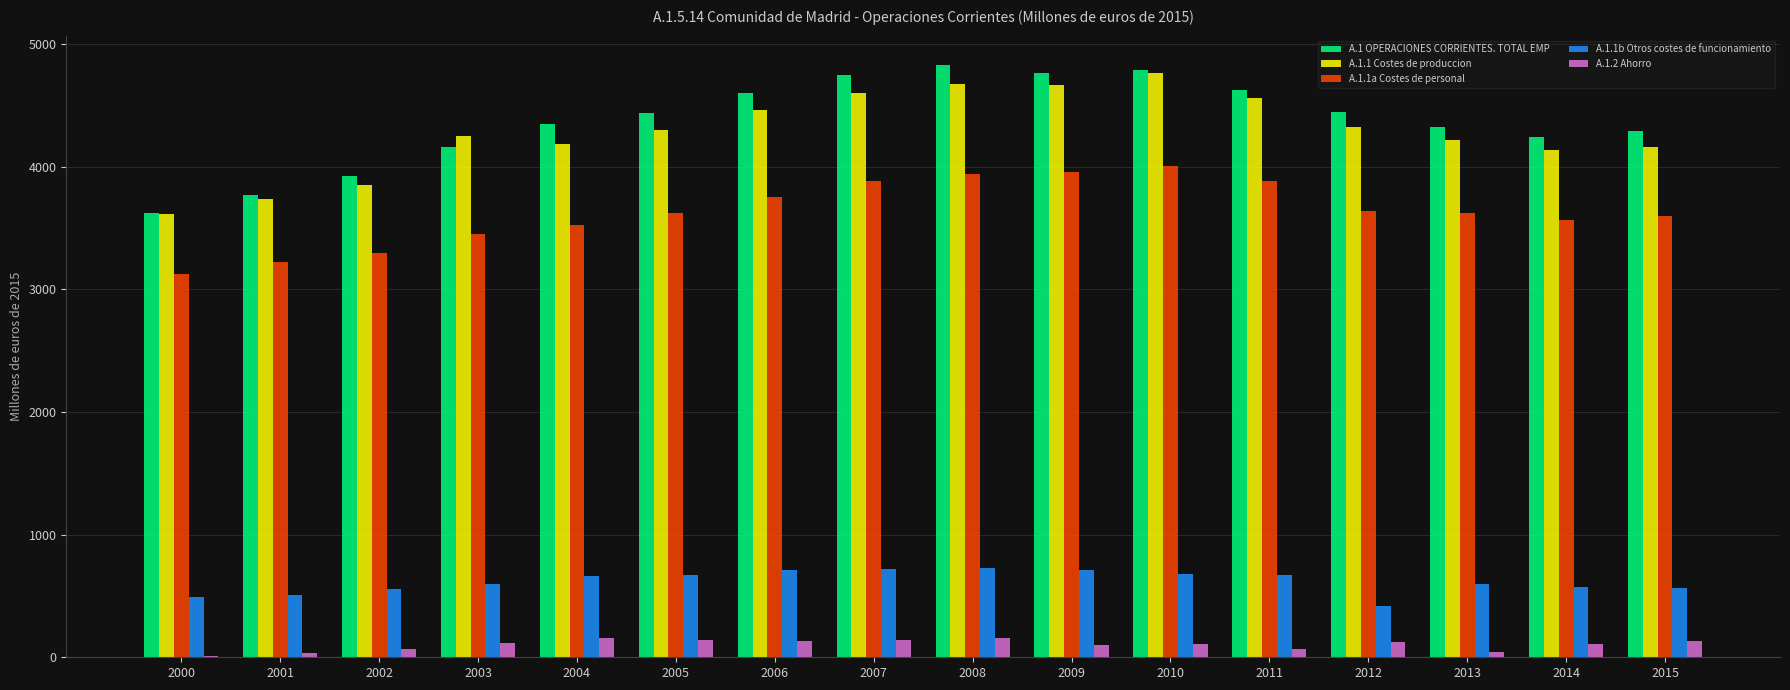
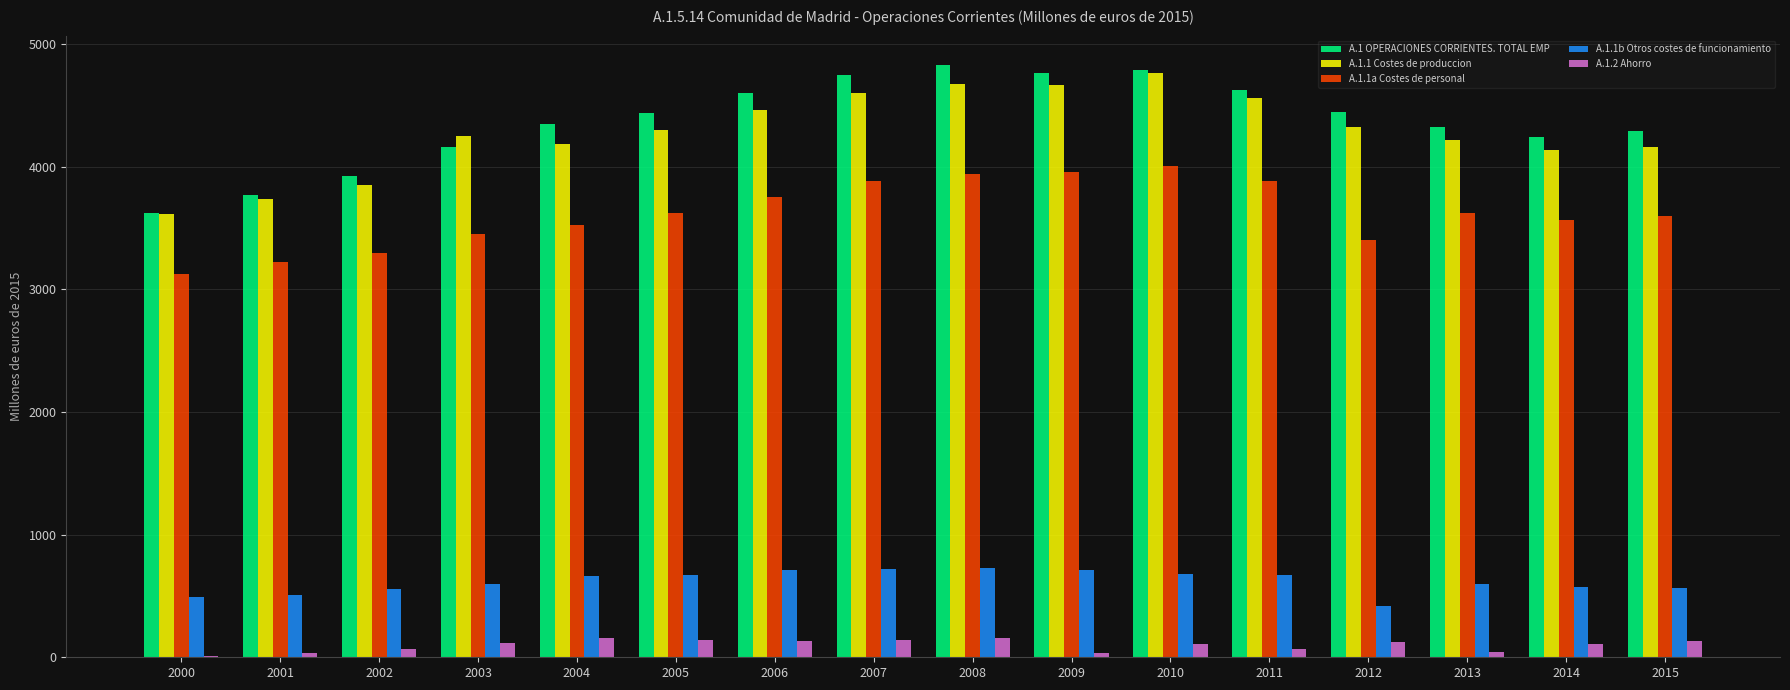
  {
    "A.1 OPERACIONES CORRIENTES. TOTAL EMP": {
      "2000": 3620,
      "2001": 3770,
      "2002": 3920,
      "2003": 4160,
      "2004": 4340,
      "2005": 4440,
      "2006": 4600,
      "2007": 4740,
      "2008": 4830,
      "2009": 4760,
      "2010": 4790,
      "2011": 4630,
      "2012": 4450,
      "2013": 4330,
      "2014": 4240,
      "2015": 4290
    },
    "A.1.1 Costes de produccion": {
      "2000": 3610,
      "2001": 3730,
      "2002": 3850,
      "2003": 4250,
      "2004": 4190,
      "2005": 4300,
      "2006": 4460,
      "2007": 4600,
      "2008": 4670,
      "2009": 4660,
      "2010": 4760,
      "2011": 4560,
      "2012": 4320,
      "2013": 4210,
      "2014": 4140,
      "2015": 4160
    },
    "A.1.1a Costes de personal": {
      "2000": 3120,
      "2001": 3230,
      "2002": 3300,
      "2003": 3450,
      "2004": 3520,
      "2005": 3620,
      "2006": 3750,
      "2007": 3880,
      "2008": 3940,
      "2009": 3960,
      "2010": 4010,
      "2011": 3880,
-     "2012": 3640,
+     "2012": 3400,
      "2013": 3620,
      "2014": 3570,
      "2015": 3590
    },
    "A.1.1b Otros costes de funcionamiento": {
      "2000": 490,
      "2001": 510,
      "2002": 550,
      "2003": 600,
      "2004": 660,
      "2005": 670,
      "2006": 710,
      "2007": 720,
      "2008": 730,
      "2009": 710,
      "2010": 680,
      "2011": 670,
      "2012": 420,
      "2013": 590,
      "2014": 570,
      "2015": 560
    },
    "A.1.2 Ahorro": {
      "2001": 40,
      "2002": 70,
      "2003": 110,
      "2004": 160,
      "2005": 140,
      "2006": 130,
      "2007": 140,
      "2008": 150,
-     "2009": 100,
+     "2009": 30,
      "2010": 110,
      "2011": 70,
      "2012": 120,
      "2013": 40,
      "2014": 110,
      "2015": 130
    }
  }
